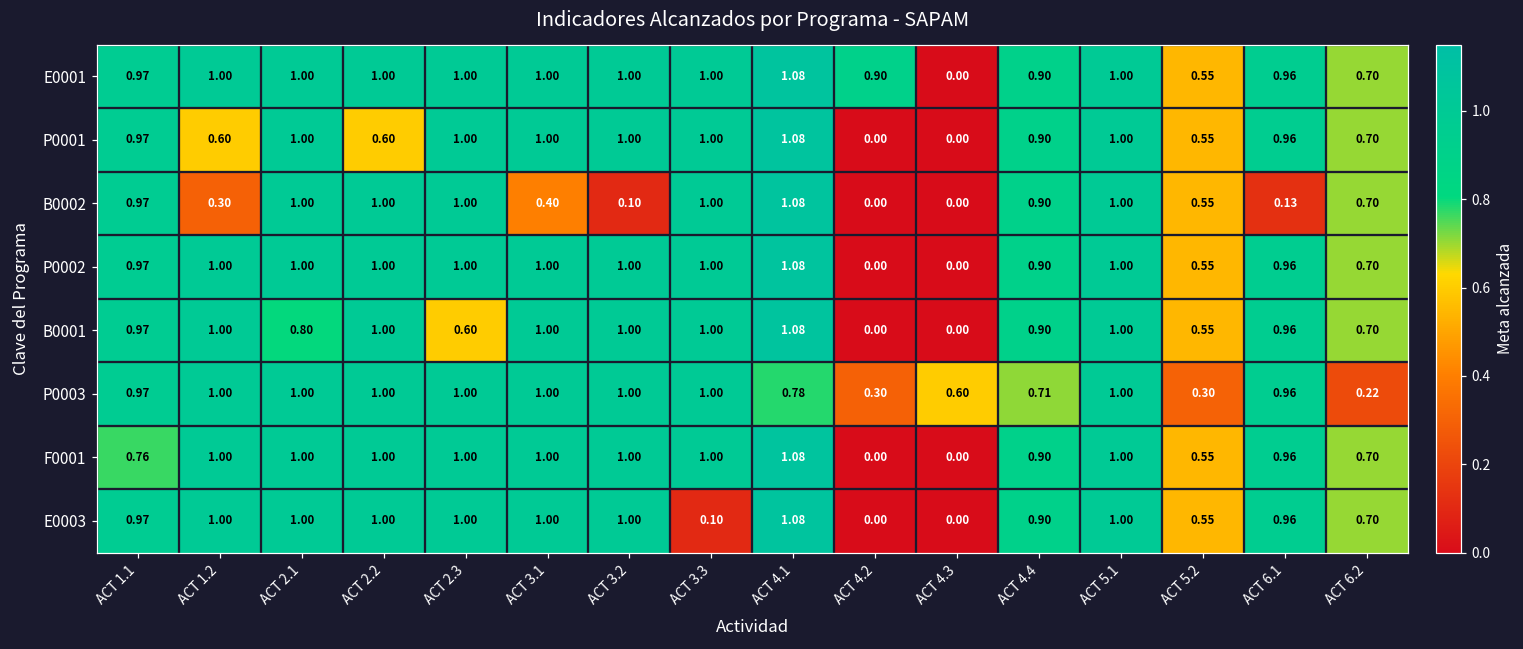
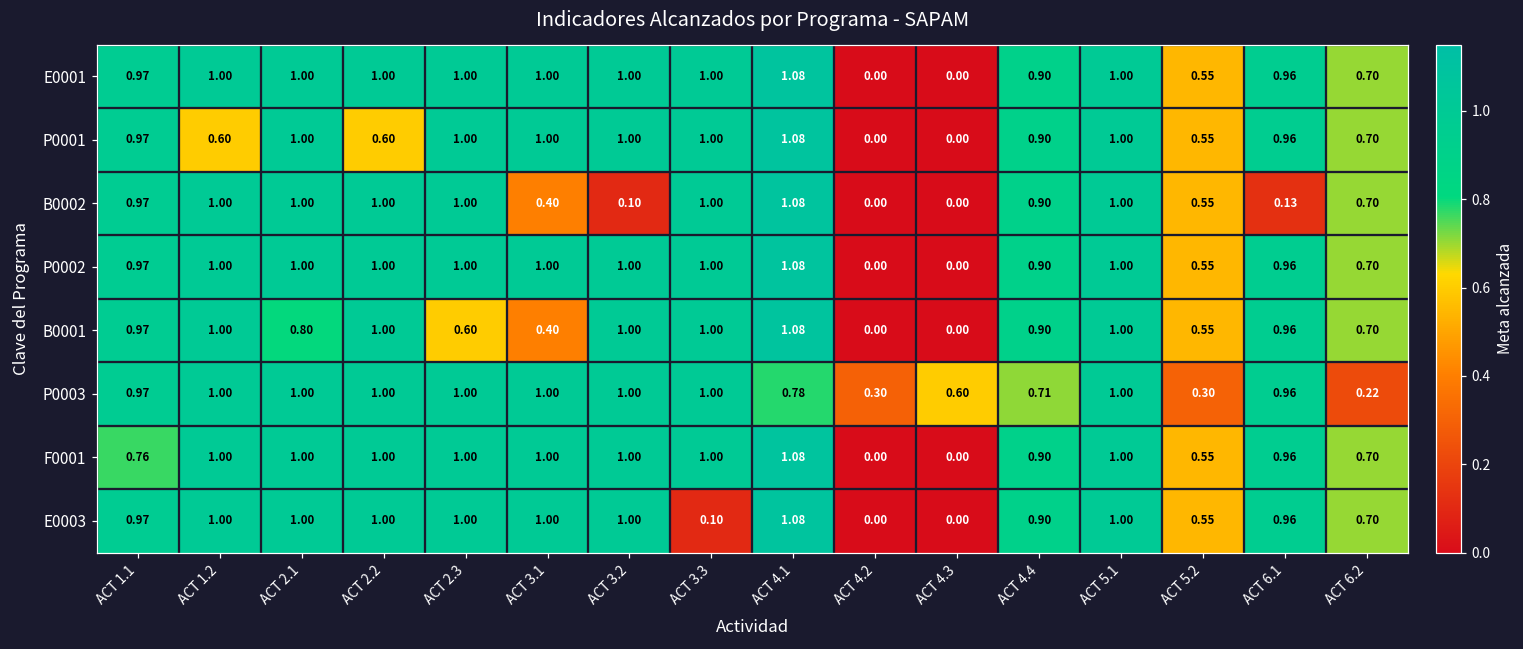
  {
    "E0001": {
      "ACT 1.1": 0.97,
      "ACT 1.2": 1.00,
      "ACT 2.1": 1.00,
      "ACT 2.2": 1.00,
      "ACT 2.3": 1.00,
      "ACT 3.1": 1.00,
      "ACT 3.2": 1.00,
      "ACT 3.3": 1.00,
      "ACT 4.1": 1.08,
-     "ACT 4.2": 0.90,
+     "ACT 4.2": 0.00,
      "ACT 4.3": 0.00,
      "ACT 4.4": 0.90,
      "ACT 5.1": 1.00,
      "ACT 5.2": 0.55,
      "ACT 6.1": 0.96,
      "ACT 6.2": 0.70
    },
    "P0001": {
      "ACT 1.1": 0.97,
      "ACT 1.2": 0.60,
      "ACT 2.1": 1.00,
      "ACT 2.2": 0.60,
      "ACT 2.3": 1.00,
      "ACT 3.1": 1.00,
      "ACT 3.2": 1.00,
      "ACT 3.3": 1.00,
      "ACT 4.1": 1.08,
      "ACT 4.2": 0.00,
      "ACT 4.3": 0.00,
      "ACT 4.4": 0.90,
      "ACT 5.1": 1.00,
      "ACT 5.2": 0.55,
      "ACT 6.1": 0.96,
      "ACT 6.2": 0.70
    },
    "B0002": {
      "ACT 1.1": 0.97,
-     "ACT 1.2": 0.30,
+     "ACT 1.2": 1.00,
      "ACT 2.1": 1.00,
      "ACT 2.2": 1.00,
      "ACT 2.3": 1.00,
      "ACT 3.1": 0.40,
      "ACT 3.2": 0.10,
      "ACT 3.3": 1.00,
      "ACT 4.1": 1.08,
      "ACT 4.2": 0.00,
      "ACT 4.3": 0.00,
      "ACT 4.4": 0.90,
      "ACT 5.1": 1.00,
      "ACT 5.2": 0.55,
      "ACT 6.1": 0.13,
      "ACT 6.2": 0.70
    },
    "P0002": {
      "ACT 1.1": 0.97,
      "ACT 1.2": 1.00,
      "ACT 2.1": 1.00,
      "ACT 2.2": 1.00,
      "ACT 2.3": 1.00,
      "ACT 3.1": 1.00,
      "ACT 3.2": 1.00,
      "ACT 3.3": 1.00,
      "ACT 4.1": 1.08,
      "ACT 4.2": 0.00,
      "ACT 4.3": 0.00,
      "ACT 4.4": 0.90,
      "ACT 5.1": 1.00,
      "ACT 5.2": 0.55,
      "ACT 6.1": 0.96,
      "ACT 6.2": 0.70
    },
    "B0001": {
      "ACT 1.1": 0.97,
      "ACT 1.2": 1.00,
      "ACT 2.1": 0.80,
      "ACT 2.2": 1.00,
      "ACT 2.3": 0.60,
-     "ACT 3.1": 1.00,
+     "ACT 3.1": 0.40,
      "ACT 3.2": 1.00,
      "ACT 3.3": 1.00,
      "ACT 4.1": 1.08,
      "ACT 4.2": 0.00,
      "ACT 4.3": 0.00,
      "ACT 4.4": 0.90,
      "ACT 5.1": 1.00,
      "ACT 5.2": 0.55,
      "ACT 6.1": 0.96,
      "ACT 6.2": 0.70
    },
    "P0003": {
      "ACT 1.1": 0.97,
      "ACT 1.2": 1.00,
      "ACT 2.1": 1.00,
      "ACT 2.2": 1.00,
      "ACT 2.3": 1.00,
      "ACT 3.1": 1.00,
      "ACT 3.2": 1.00,
      "ACT 3.3": 1.00,
      "ACT 4.1": 0.78,
      "ACT 4.2": 0.30,
      "ACT 4.3": 0.60,
      "ACT 4.4": 0.71,
      "ACT 5.1": 1.00,
      "ACT 5.2": 0.30,
      "ACT 6.1": 0.96,
      "ACT 6.2": 0.22
    },
    "F0001": {
      "ACT 1.1": 0.76,
      "ACT 1.2": 1.00,
      "ACT 2.1": 1.00,
      "ACT 2.2": 1.00,
      "ACT 2.3": 1.00,
      "ACT 3.1": 1.00,
      "ACT 3.2": 1.00,
      "ACT 3.3": 1.00,
      "ACT 4.1": 1.08,
      "ACT 4.2": 0.00,
      "ACT 4.3": 0.00,
      "ACT 4.4": 0.90,
      "ACT 5.1": 1.00,
      "ACT 5.2": 0.55,
      "ACT 6.1": 0.96,
      "ACT 6.2": 0.70
    },
    "E0003": {
      "ACT 1.1": 0.97,
      "ACT 1.2": 1.00,
      "ACT 2.1": 1.00,
      "ACT 2.2": 1.00,
      "ACT 2.3": 1.00,
      "ACT 3.1": 1.00,
      "ACT 3.2": 1.00,
      "ACT 3.3": 0.10,
      "ACT 4.1": 1.08,
      "ACT 4.2": 0.00,
      "ACT 4.3": 0.00,
      "ACT 4.4": 0.90,
      "ACT 5.1": 1.00,
      "ACT 5.2": 0.55,
      "ACT 6.1": 0.96,
      "ACT 6.2": 0.70
    }
  }
